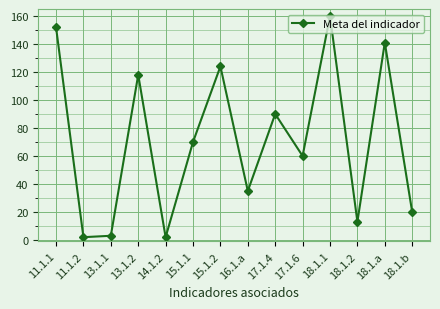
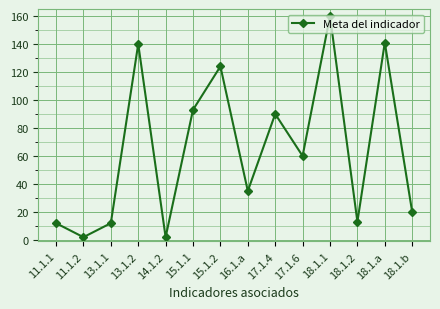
  {
-   "11.1.1": 152,
+   "11.1.1": 12,
    "11.1.2": 2,
-   "13.1.1": 3,
-   "13.1.2": 118,
+   "13.1.1": 12,
+   "13.1.2": 140,
    "14.1.2": 2,
-   "15.1.1": 70,
+   "15.1.1": 93,
    "15.1.2": 124,
    "16.1.a": 35,
    "17.1.4": 90,
    "17.1.6": 60,
    "18.1.2": 13,
    "18.1.a": 141,
    "18.1.b": 20
  }
